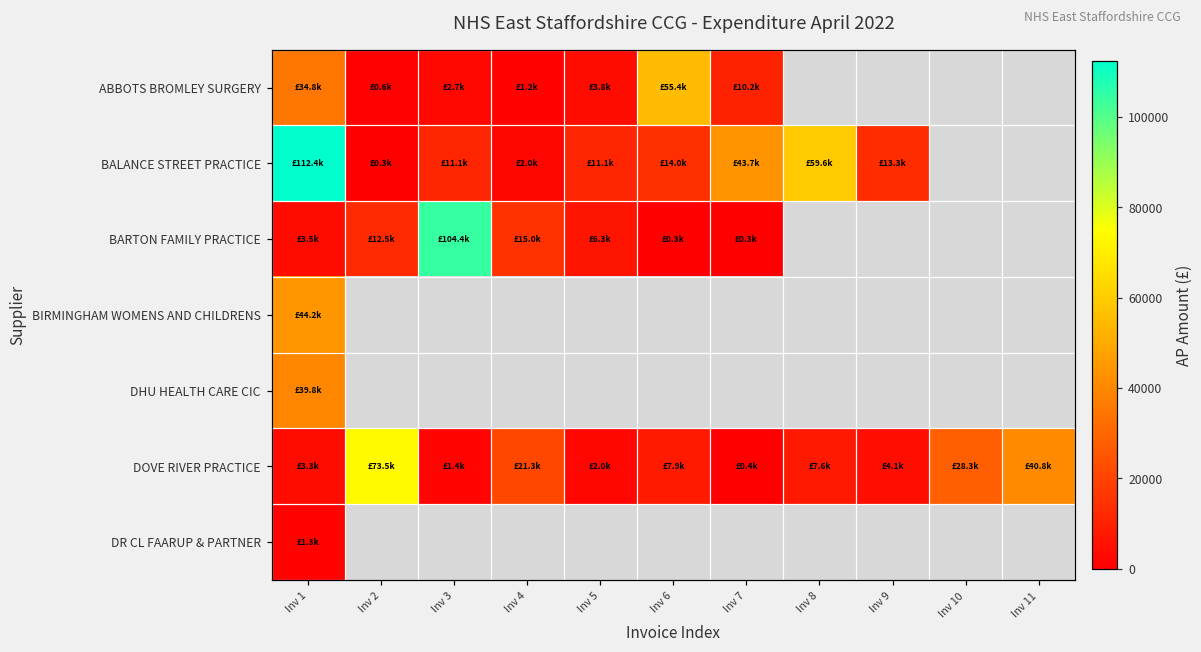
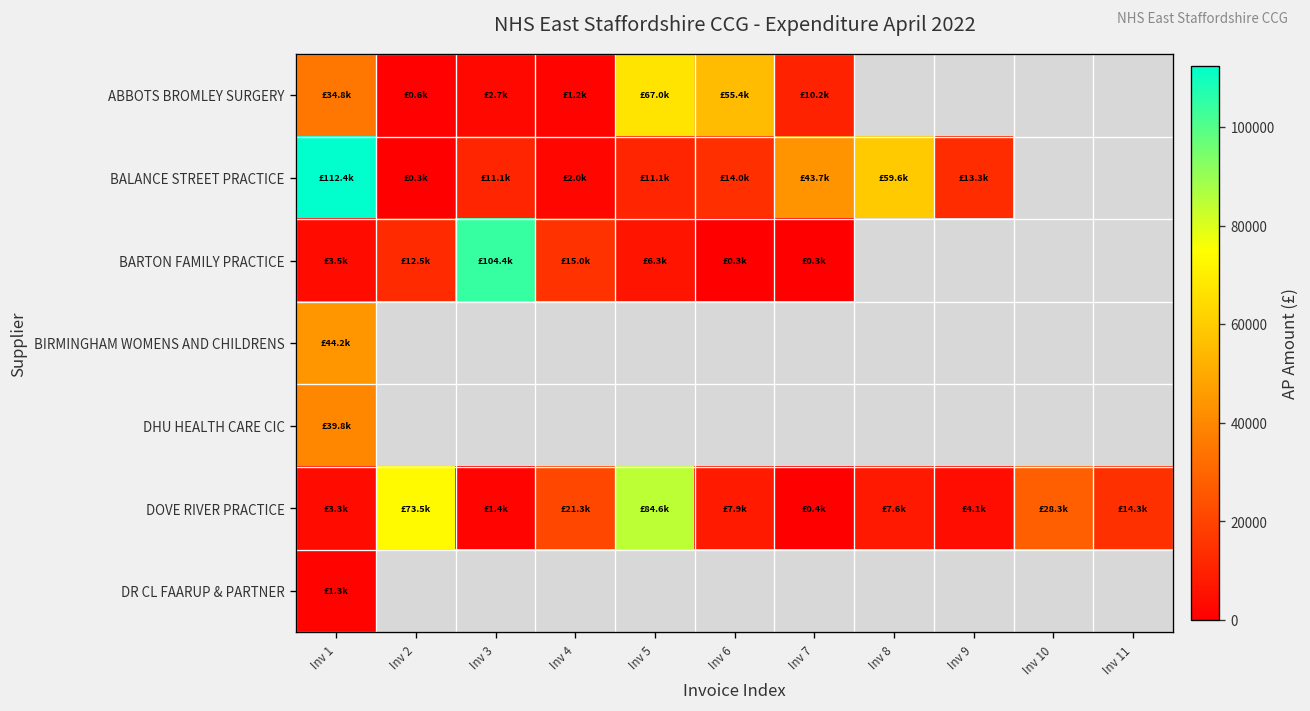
  {
    "ABBOTS BROMLEY SURGERY": {
      "Inv 1": "£34.8k",
      "Inv 2": "£0.6k",
      "Inv 3": "£2.7k",
      "Inv 4": "£1.2k",
-     "Inv 5": "£3.8k",
+     "Inv 5": "£67.0k",
      "Inv 6": "£55.4k",
      "Inv 7": "£10.2k"
    },
    "BALANCE STREET PRACTICE": {
      "Inv 1": "£112.4k",
      "Inv 2": "£0.3k",
      "Inv 3": "£11.1k",
      "Inv 4": "£2.0k",
      "Inv 5": "£11.1k",
      "Inv 6": "£14.0k",
      "Inv 7": "£43.7k",
      "Inv 8": "£59.6k",
      "Inv 9": "£13.3k"
    },
    "BARTON FAMILY PRACTICE": {
      "Inv 1": "£3.5k",
      "Inv 2": "£12.5k",
      "Inv 3": "£104.4k",
      "Inv 4": "£15.0k",
      "Inv 5": "£6.3k",
      "Inv 6": "£0.3k",
      "Inv 7": "£0.3k"
    },
    "BIRMINGHAM WOMENS AND CHILDRENS": {
      "Inv 1": "£44.2k"
    },
    "DHU HEALTH CARE CIC": {
      "Inv 1": "£39.8k"
    },
    "DOVE RIVER PRACTICE": {
      "Inv 1": "£3.3k",
      "Inv 2": "£73.5k",
      "Inv 3": "£1.4k",
      "Inv 4": "£21.3k",
-     "Inv 5": "£2.0k",
+     "Inv 5": "£84.6k",
      "Inv 6": "£7.9k",
      "Inv 7": "£0.4k",
      "Inv 8": "£7.6k",
      "Inv 9": "£4.1k",
      "Inv 10": "£28.3k",
-     "Inv 11": "£40.8k"
+     "Inv 11": "£14.3k"
    },
    "DR CL FAARUP & PARTNER": {
      "Inv 1": "£1.3k"
    }
  }
